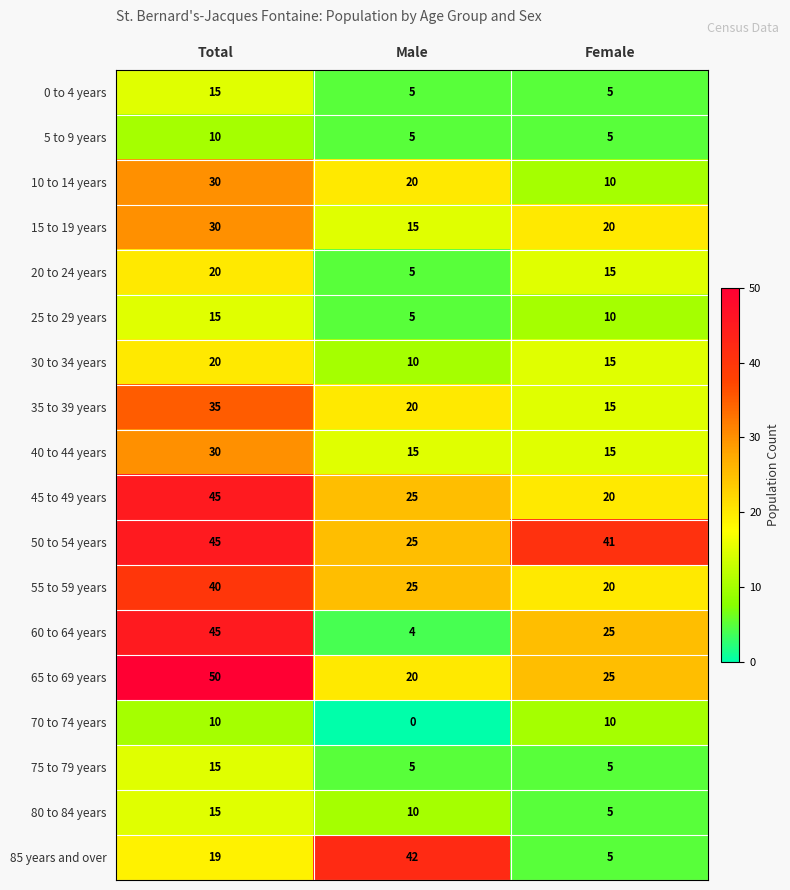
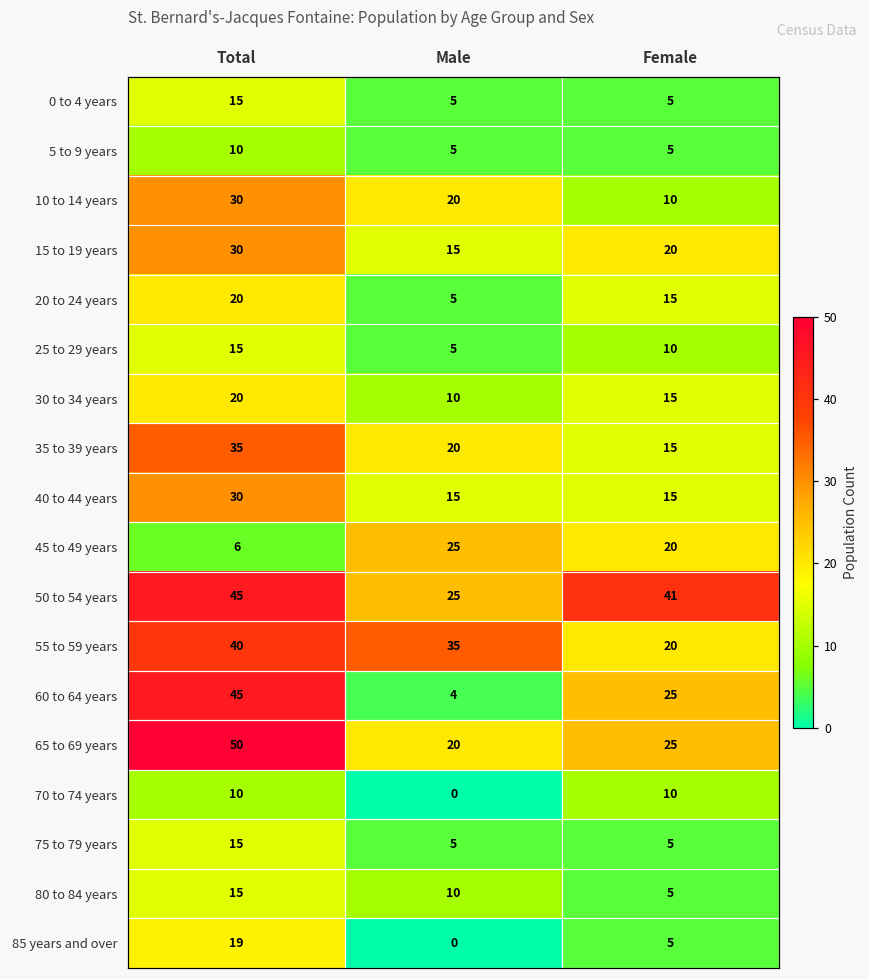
  {
    "0 to 4 years": {
      "Total": 15,
      "Male": 5,
      "Female": 5
    },
    "5 to 9 years": {
      "Total": 10,
      "Male": 5,
      "Female": 5
    },
    "10 to 14 years": {
      "Total": 30,
      "Male": 20,
      "Female": 10
    },
    "15 to 19 years": {
      "Total": 30,
      "Male": 15,
      "Female": 20
    },
    "20 to 24 years": {
      "Total": 20,
      "Male": 5,
      "Female": 15
    },
    "25 to 29 years": {
      "Total": 15,
      "Male": 5,
      "Female": 10
    },
    "30 to 34 years": {
      "Total": 20,
      "Male": 10,
      "Female": 15
    },
    "35 to 39 years": {
      "Total": 35,
      "Male": 20,
      "Female": 15
    },
    "40 to 44 years": {
      "Total": 30,
      "Male": 15,
      "Female": 15
    },
    "45 to 49 years": {
-     "Total": 45,
+     "Total": 6,
      "Male": 25,
      "Female": 20
    },
    "50 to 54 years": {
      "Total": 45,
      "Male": 25,
      "Female": 41
    },
    "55 to 59 years": {
      "Total": 40,
-     "Male": 25,
+     "Male": 35,
      "Female": 20
    },
    "60 to 64 years": {
      "Total": 45,
      "Male": 4,
      "Female": 25
    },
    "65 to 69 years": {
      "Total": 50,
      "Male": 20,
      "Female": 25
    },
    "70 to 74 years": {
      "Total": 10,
      "Male": 0,
      "Female": 10
    },
    "75 to 79 years": {
      "Total": 15,
      "Male": 5,
      "Female": 5
    },
    "80 to 84 years": {
      "Total": 15,
      "Male": 10,
      "Female": 5
    },
    "85 years and over": {
      "Total": 19,
-     "Male": 42,
+     "Male": 0,
      "Female": 5
    }
  }
